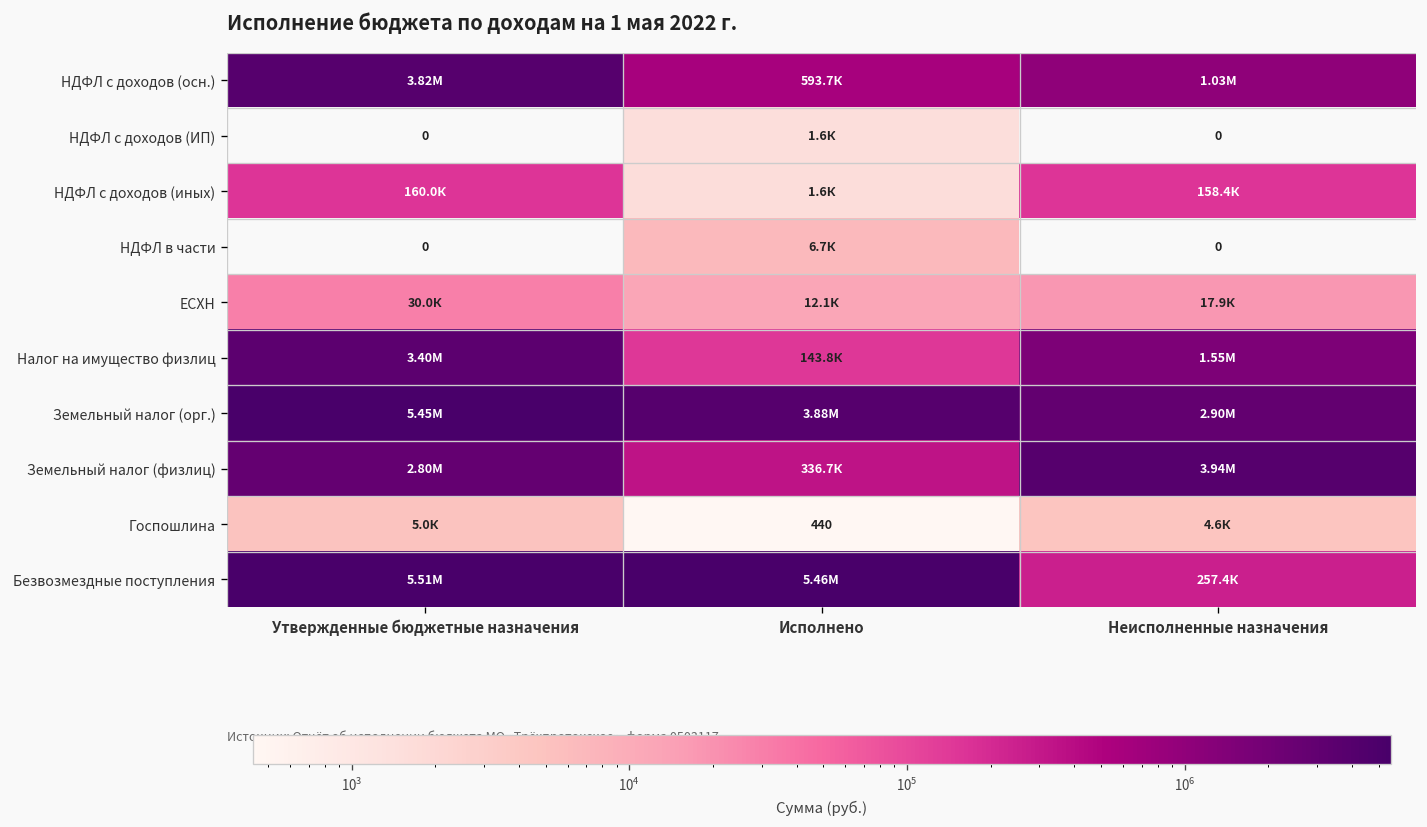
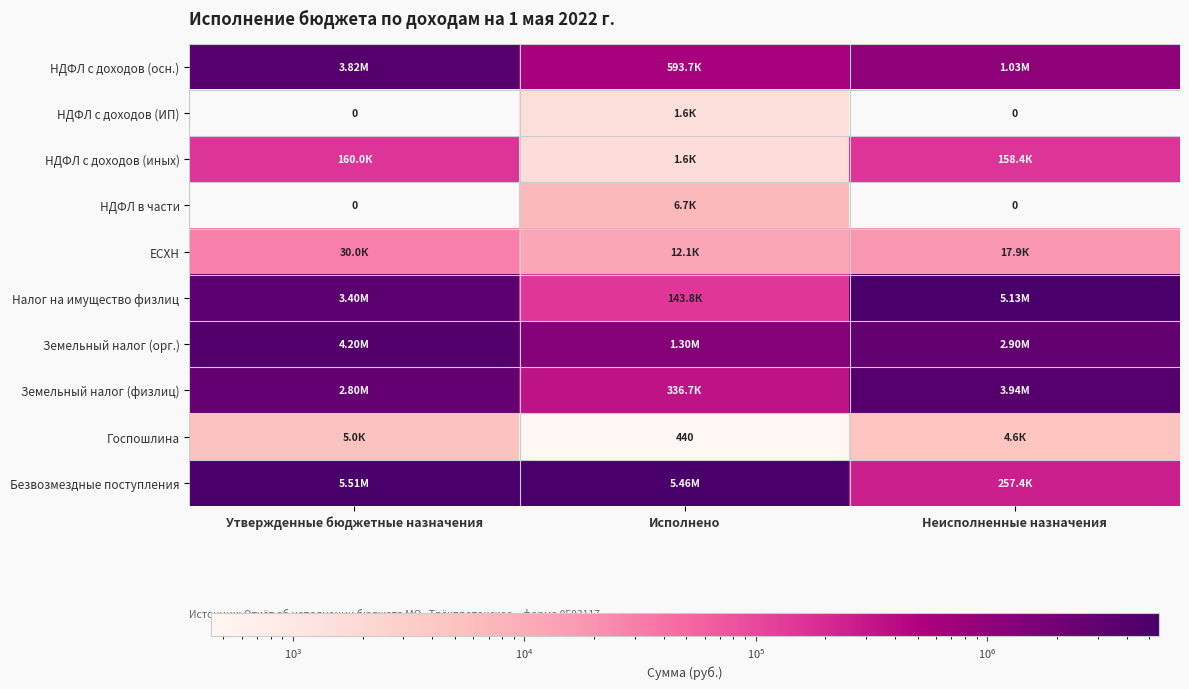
  {
    "НДФЛ с доходов (осн.)": {
      "Утвержденные бюджетные назначения": "3.82М",
      "Исполнено": "593.7К",
      "Неисполненные назначения": "1.03М"
    },
    "НДФЛ с доходов (ИП)": {
      "Утвержденные бюджетные назначения": "0",
      "Исполнено": "1.6К",
      "Неисполненные назначения": "0"
    },
    "НДФЛ с доходов (иных)": {
      "Утвержденные бюджетные назначения": "160.0К",
      "Исполнено": "1.6К",
      "Неисполненные назначения": "158.4К"
    },
    "НДФЛ в части": {
      "Утвержденные бюджетные назначения": "0",
      "Исполнено": "6.7К",
      "Неисполненные назначения": "0"
    },
    "ЕСХН": {
      "Утвержденные бюджетные назначения": "30.0К",
      "Исполнено": "12.1К",
      "Неисполненные назначения": "17.9К"
    },
    "Налог на имущество физлиц": {
      "Утвержденные бюджетные назначения": "3.40М",
      "Исполнено": "143.8К",
-     "Неисполненные назначения": "1.55М"
+     "Неисполненные назначения": "5.13М"
    },
    "Земельный налог (орг.)": {
-     "Утвержденные бюджетные назначения": "5.45М",
-     "Исполнено": "3.88М",
+     "Утвержденные бюджетные назначения": "4.20М",
+     "Исполнено": "1.30М",
      "Неисполненные назначения": "2.90М"
    },
    "Земельный налог (физлиц)": {
      "Утвержденные бюджетные назначения": "2.80М",
      "Исполнено": "336.7К",
      "Неисполненные назначения": "3.94М"
    },
    "Госпошлина": {
      "Утвержденные бюджетные назначения": "5.0К",
      "Исполнено": "440",
      "Неисполненные назначения": "4.6К"
    },
    "Безвозмездные поступления": {
      "Утвержденные бюджетные назначения": "5.51М",
      "Исполнено": "5.46М",
      "Неисполненные назначения": "257.4К"
    }
  }
